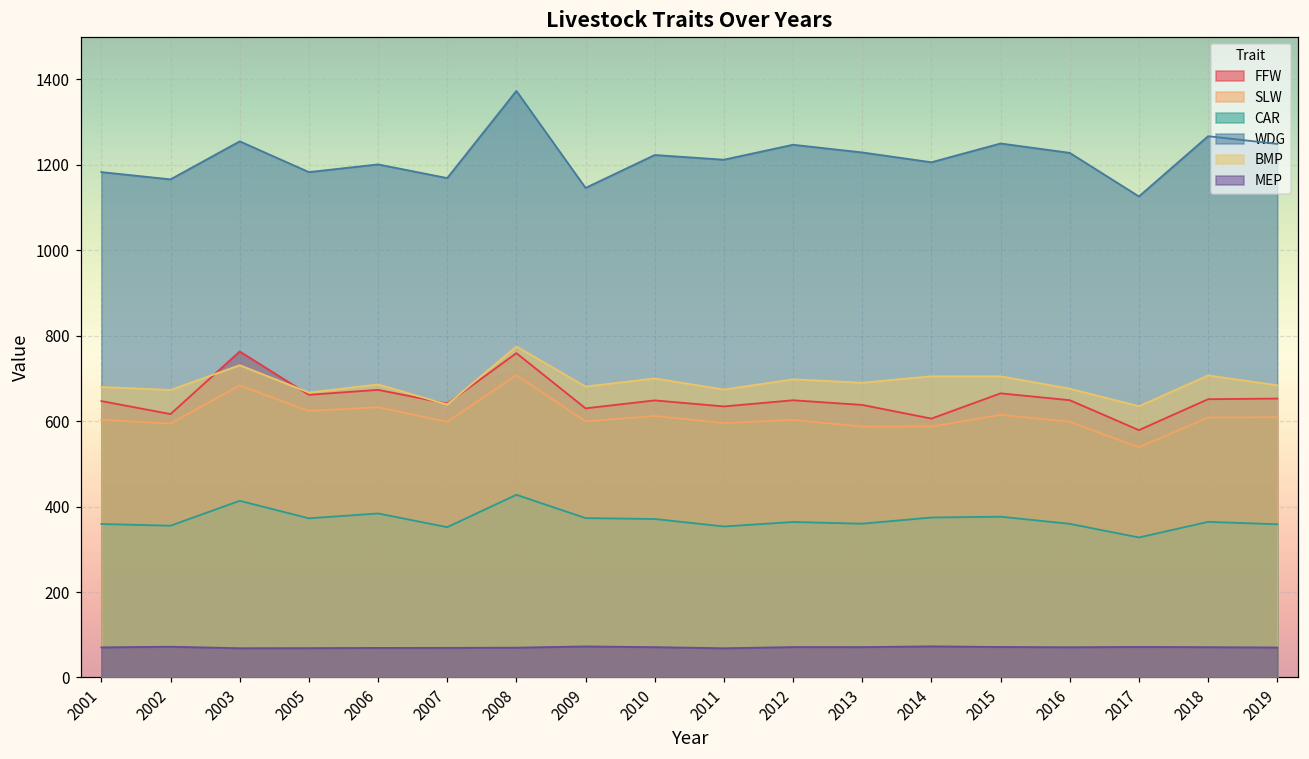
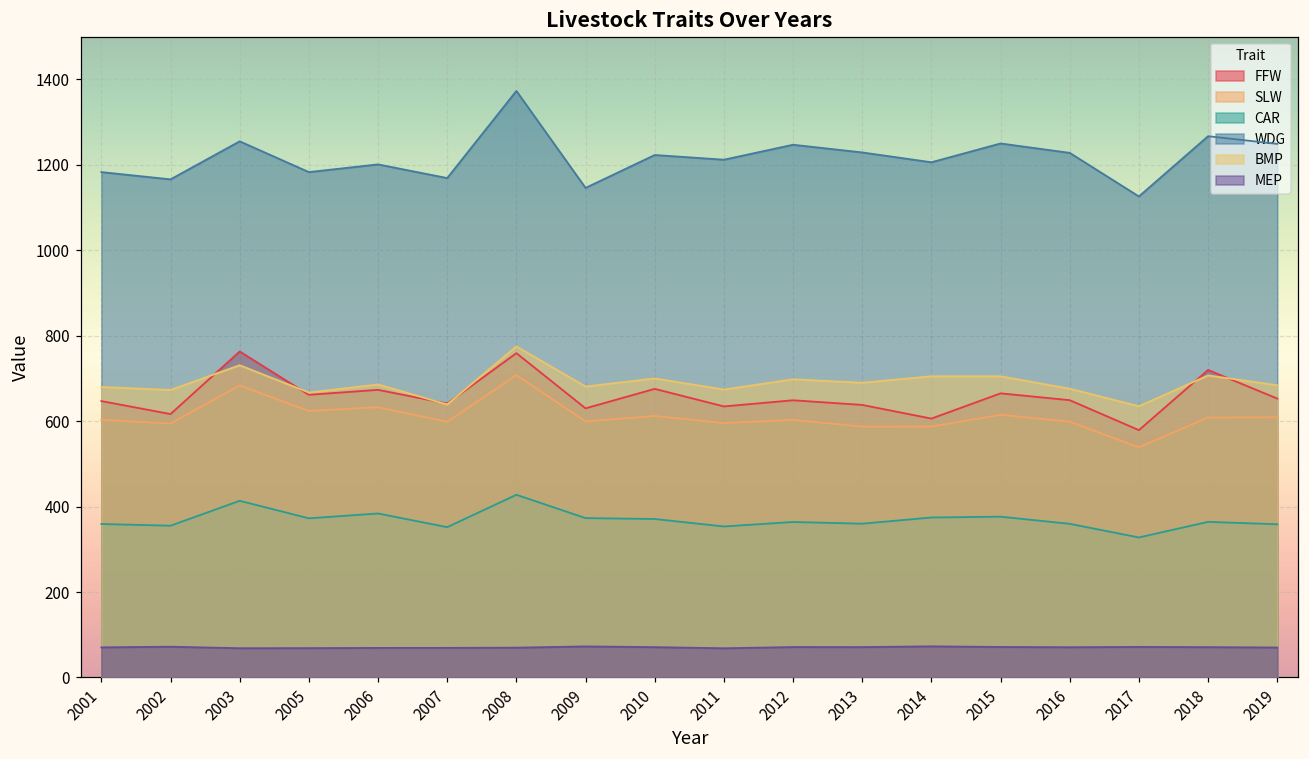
  {
    "FFW": {
      "2001": 650,
      "2002": 620,
      "2003": 760,
      "2006": 670,
      "2008": 760,
      "2009": 630,
-     "2010": 650,
+     "2010": 680,
      "2011": 630,
      "2012": 650,
      "2013": 640,
      "2014": 610,
      "2015": 670,
      "2016": 650,
      "2017": 580,
-     "2018": 650,
+     "2018": 720,
      "2019": 650
    }
  }
